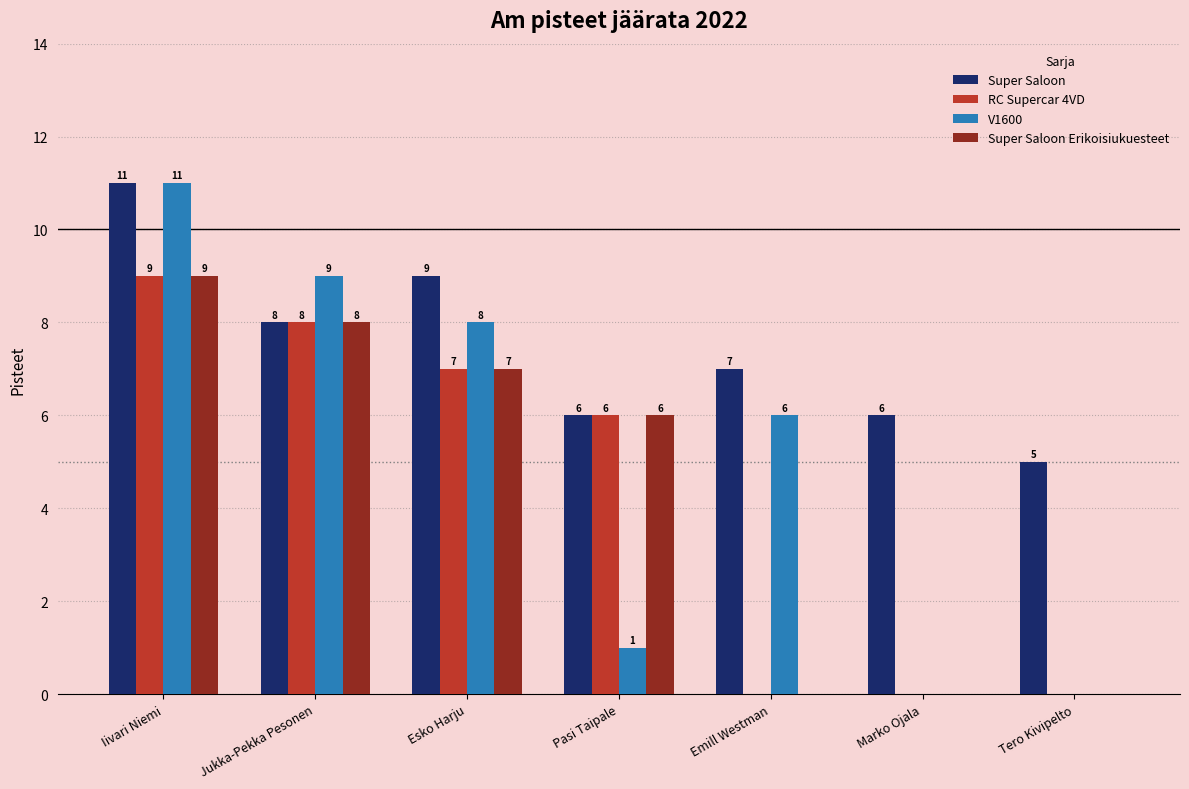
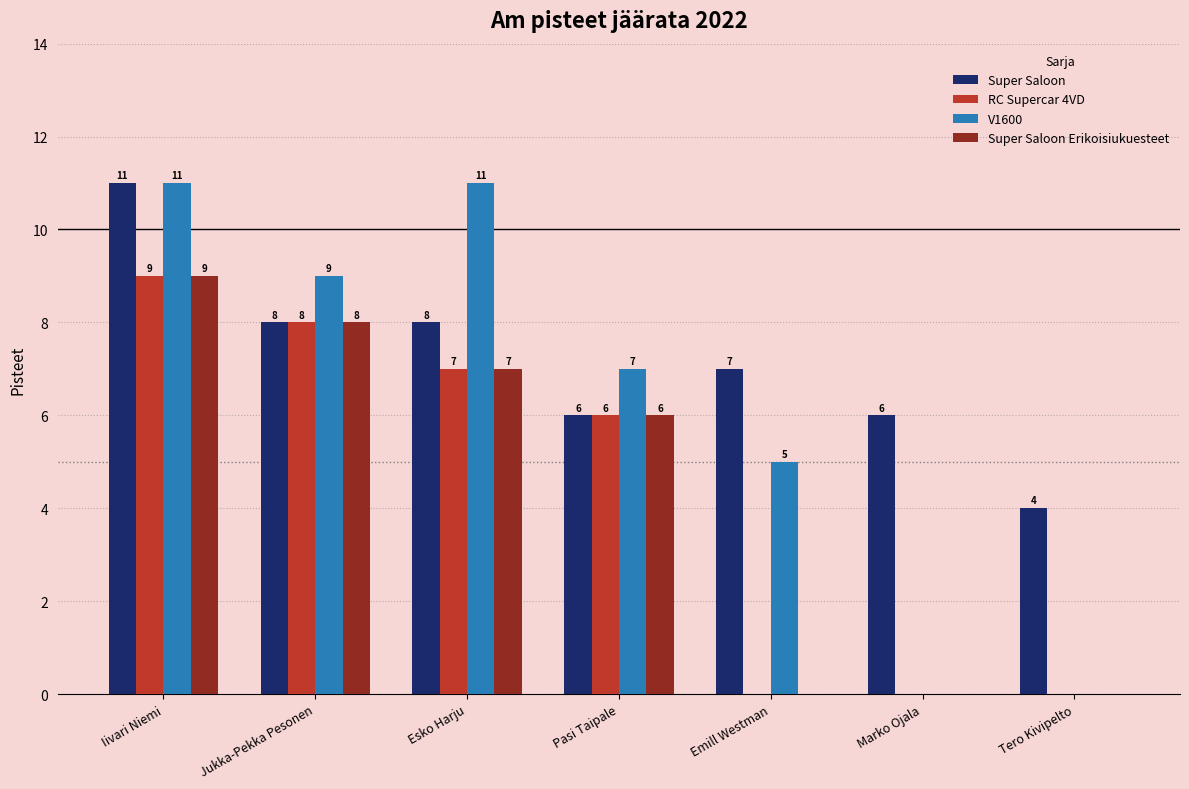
  {
    "Super Saloon": {
      "Iivari Niemi": 11,
      "Jukka-Pekka Pesonen": 8,
-     "Esko Harju": 9,
+     "Esko Harju": 8,
      "Pasi Taipale": 6,
      "Emill Westman": 7,
      "Marko Ojala": 6,
-     "Tero Kivipelto": 5
+     "Tero Kivipelto": 4
    },
    "V1600": {
      "Iivari Niemi": 11,
      "Jukka-Pekka Pesonen": 9,
-     "Esko Harju": 8,
-     "Pasi Taipale": 1,
-     "Emill Westman": 6
+     "Esko Harju": 11,
+     "Pasi Taipale": 7,
+     "Emill Westman": 5
    }
  }
